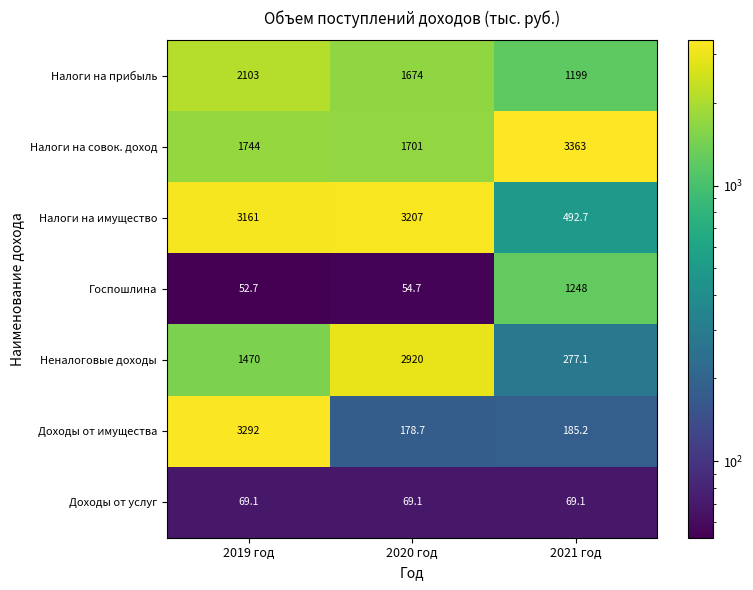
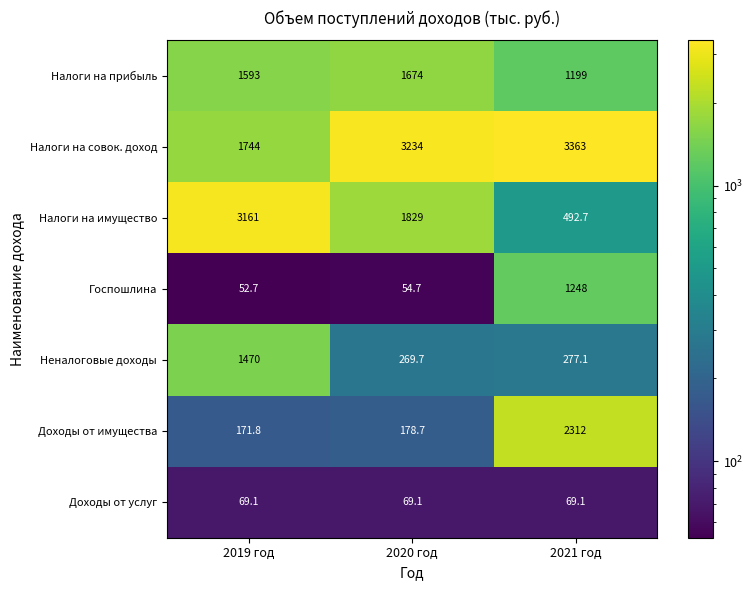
  {
    "Налоги на прибыль": {
-     "2019 год": 2103,
+     "2019 год": 1593,
      "2020 год": 1674,
      "2021 год": 1199
    },
    "Налоги на совок. доход": {
      "2019 год": 1744,
-     "2020 год": 1701,
+     "2020 год": 3234,
      "2021 год": 3363
    },
    "Налоги на имущество": {
      "2019 год": 3161,
-     "2020 год": 3207,
+     "2020 год": 1829,
      "2021 год": 492.7
    },
    "Госпошлина": {
      "2019 год": 52.7,
      "2020 год": 54.7,
      "2021 год": 1248
    },
    "Неналоговые доходы": {
      "2019 год": 1470,
-     "2020 год": 2920,
+     "2020 год": 269.7,
      "2021 год": 277.1
    },
    "Доходы от имущества": {
-     "2019 год": 3292,
+     "2019 год": 171.8,
      "2020 год": 178.7,
-     "2021 год": 185.2
+     "2021 год": 2312
    },
    "Доходы от услуг": {
      "2019 год": 69.1,
      "2020 год": 69.1,
      "2021 год": 69.1
    }
  }
